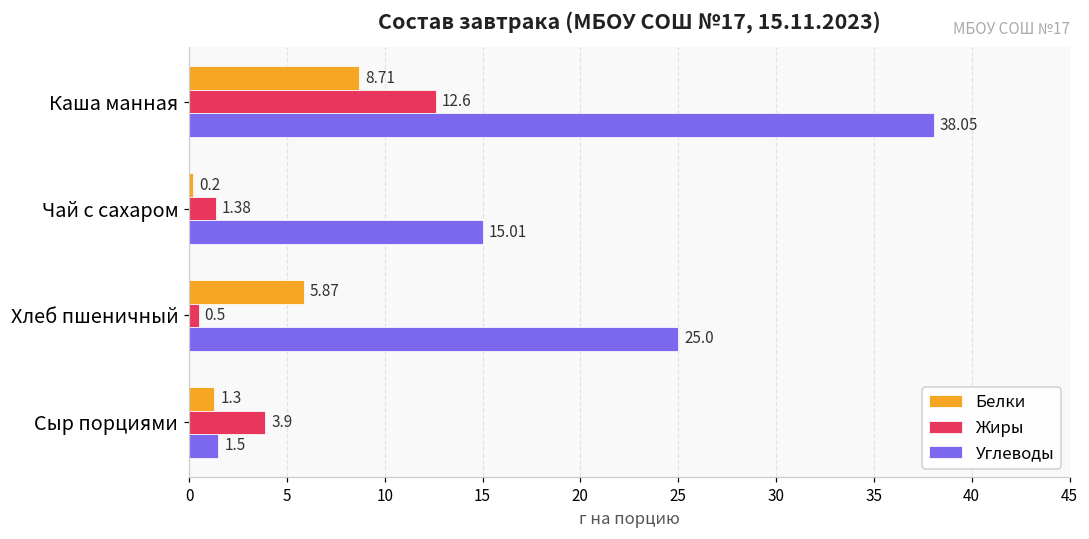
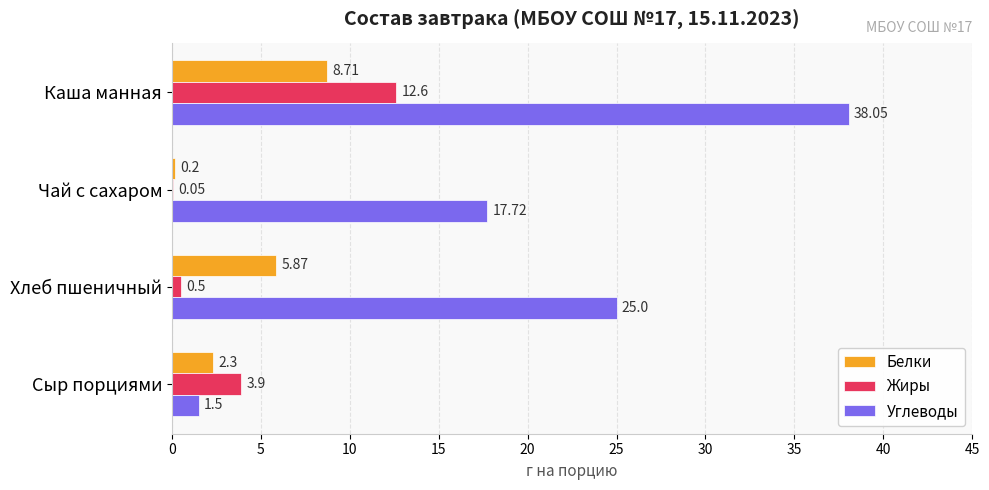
  {
    "Белки": {
      "Каша манная": 8.71,
      "Чай с сахаром": 0.2,
      "Хлеб пшеничный": 5.87,
-     "Сыр порциями": 1.3
+     "Сыр порциями": 2.3
    },
    "Жиры": {
      "Каша манная": 12.6,
-     "Чай с сахаром": 1.38,
+     "Чай с сахаром": 0.05,
      "Хлеб пшеничный": 0.5,
      "Сыр порциями": 3.9
    },
    "Углеводы": {
      "Каша манная": 38.05,
-     "Чай с сахаром": 15.01,
+     "Чай с сахаром": 17.72,
      "Хлеб пшеничный": 25.0,
      "Сыр порциями": 1.5
    }
  }
